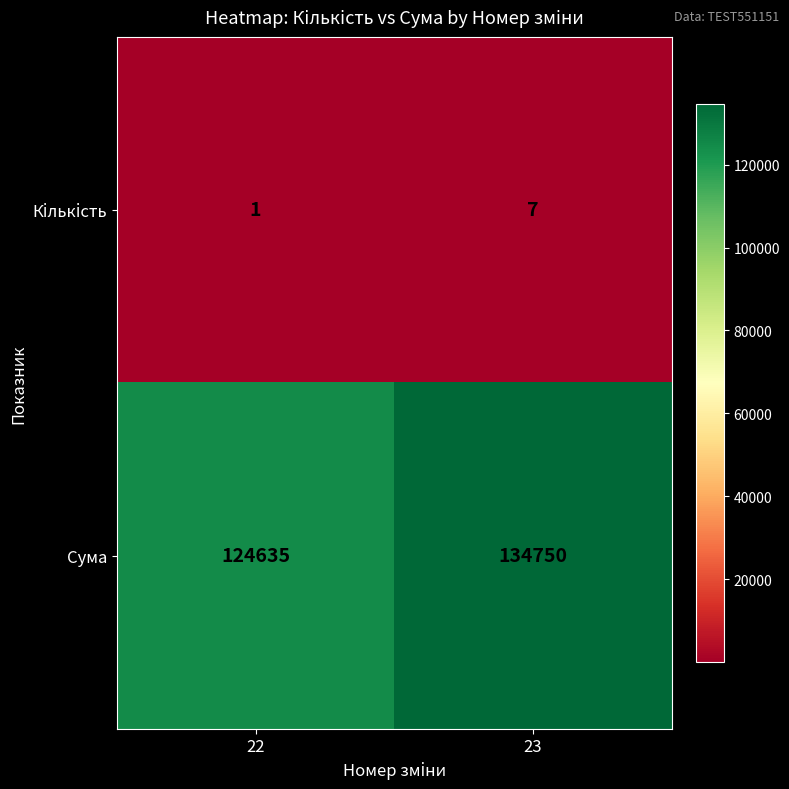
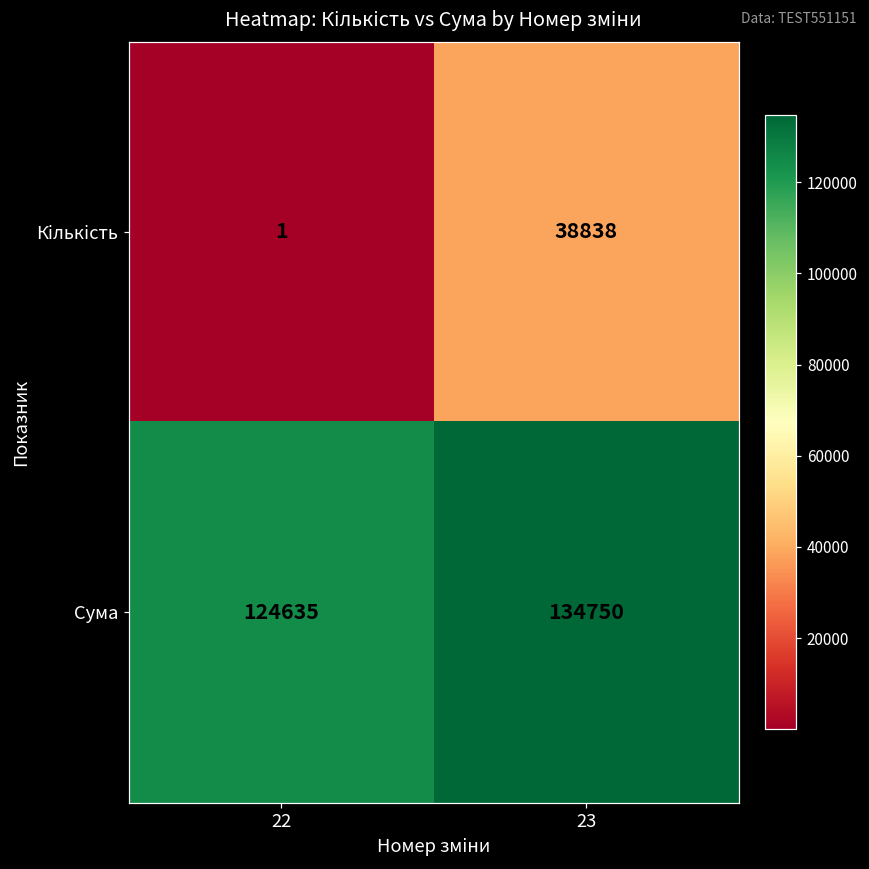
  {
    "Кількість": {
      "22": 1,
-     "23": 7
+     "23": 38838
    },
    "Сума": {
      "22": 124635,
      "23": 134750
    }
  }
